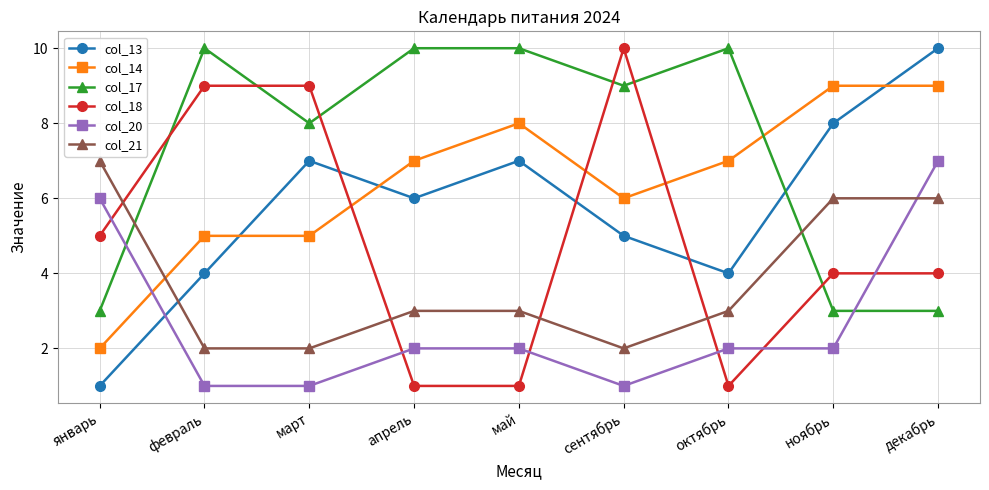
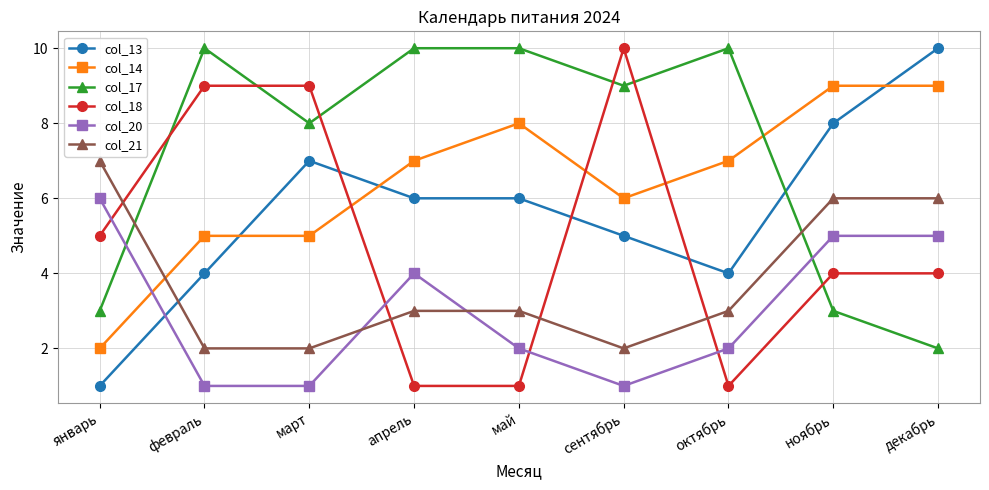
  {
    "col_13": {
      "январь": 1,
      "февраль": 4,
      "март": 7,
      "апрель": 6,
-     "май": 7,
+     "май": 6,
      "сентябрь": 5,
      "октябрь": 4,
      "ноябрь": 8,
      "декабрь": 10
    },
    "col_14": {
      "январь": 2,
      "февраль": 5,
      "март": 5,
      "апрель": 7,
      "май": 8,
      "сентябрь": 6,
      "октябрь": 7,
      "ноябрь": 9,
      "декабрь": 9
    },
    "col_17": {
      "январь": 3,
      "февраль": 10,
      "март": 8,
      "апрель": 10,
      "май": 10,
      "сентябрь": 9,
      "октябрь": 10,
      "ноябрь": 3,
-     "декабрь": 3
+     "декабрь": 2
    },
    "col_18": {
      "январь": 5,
      "февраль": 9,
      "март": 9,
      "апрель": 1,
      "май": 1,
      "сентябрь": 10,
      "октябрь": 1,
      "ноябрь": 4,
      "декабрь": 4
    },
    "col_20": {
      "январь": 6,
      "февраль": 1,
      "март": 1,
-     "апрель": 2,
+     "апрель": 4,
      "май": 2,
      "сентябрь": 1,
      "октябрь": 2,
-     "ноябрь": 2,
-     "декабрь": 7
+     "ноябрь": 5,
+     "декабрь": 5
    },
    "col_21": {
      "январь": 7,
      "февраль": 2,
      "март": 2,
      "апрель": 3,
      "май": 3,
      "сентябрь": 2,
      "октябрь": 3,
      "ноябрь": 6,
      "декабрь": 6
    }
  }
